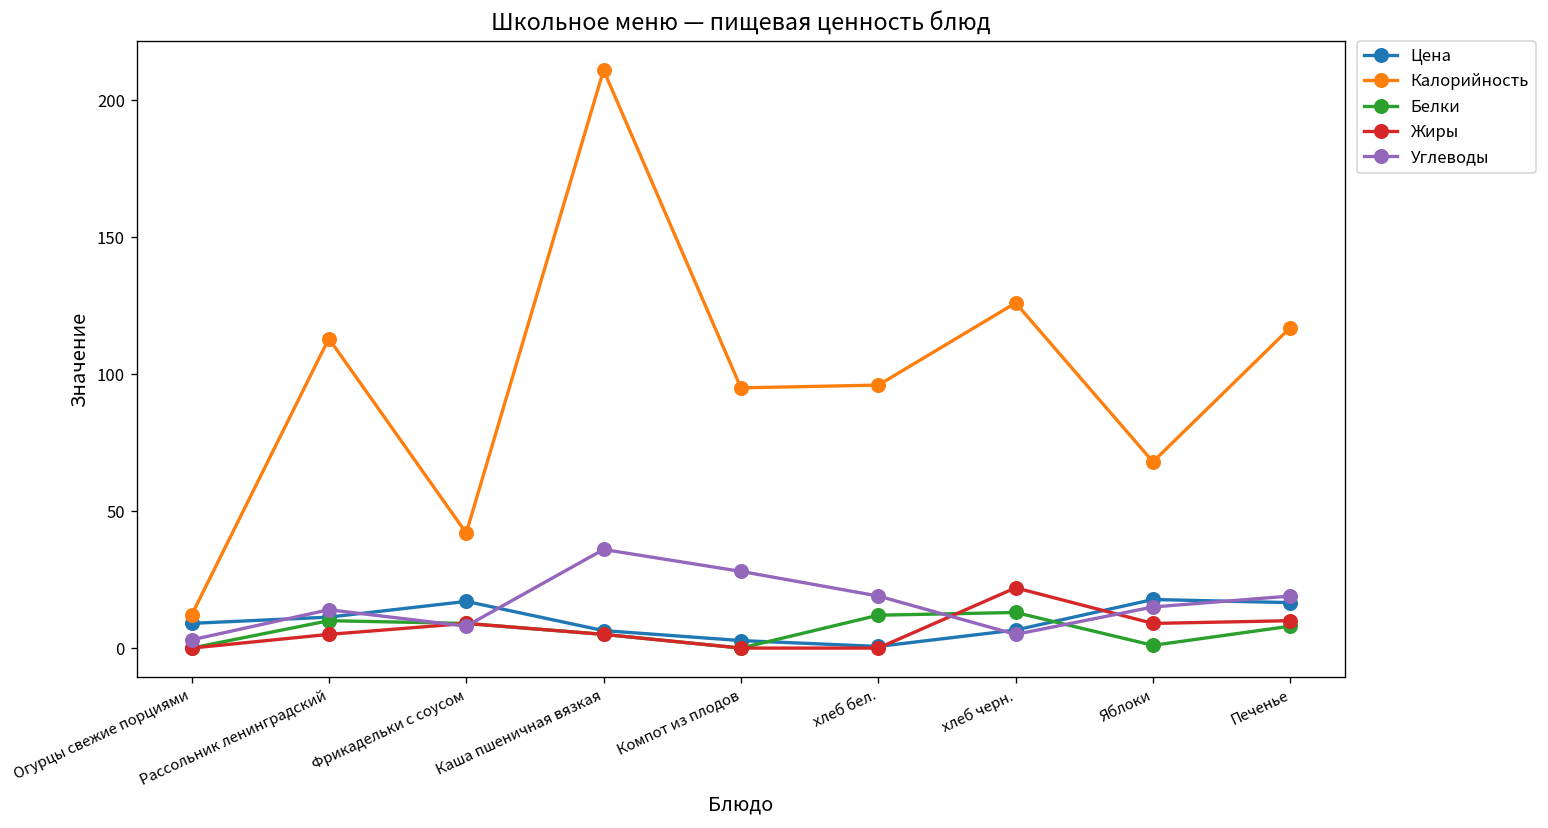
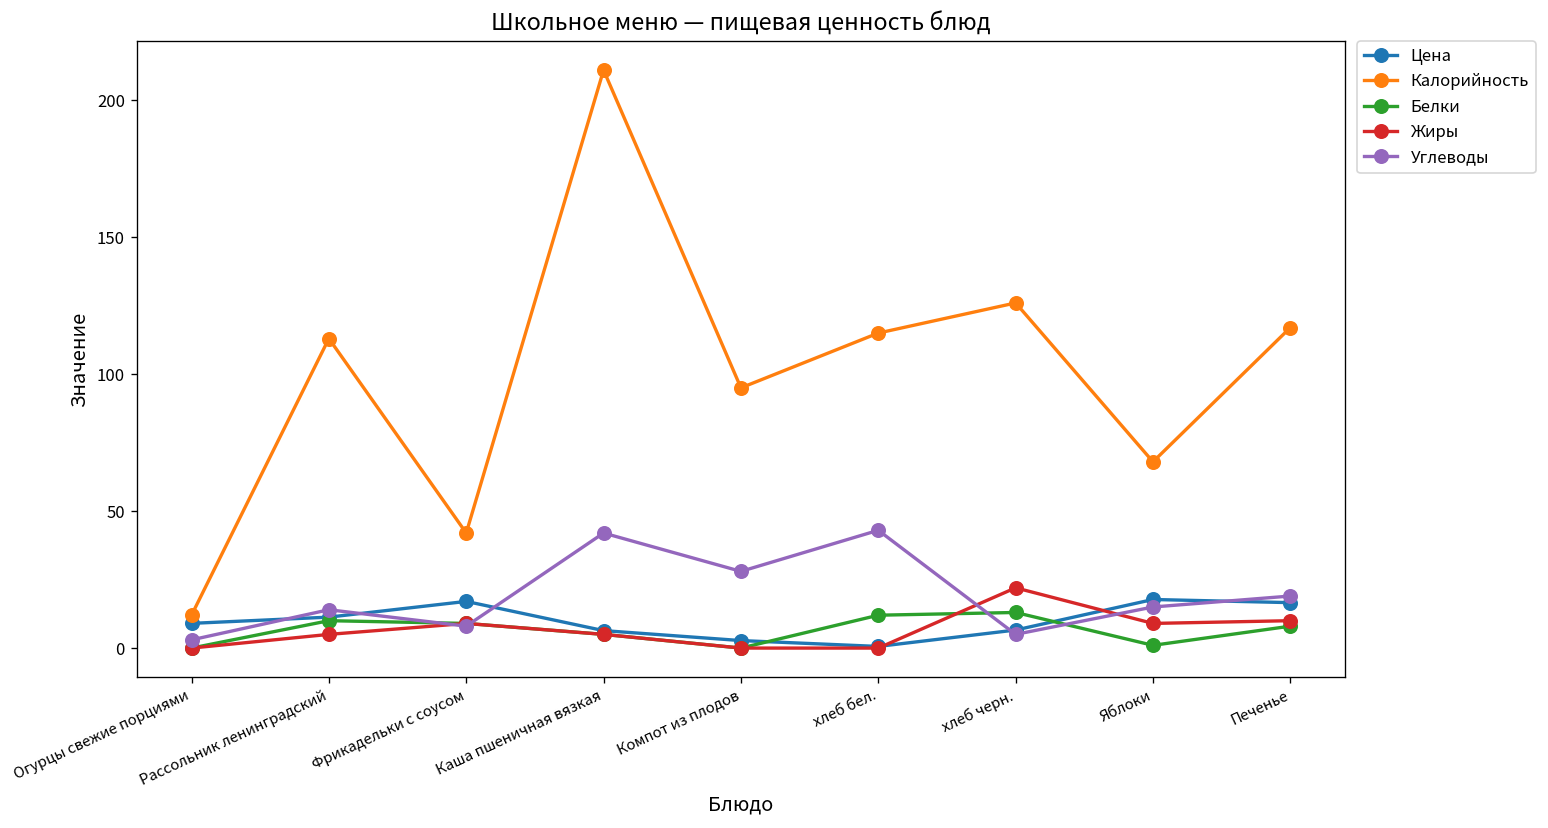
  {
    "Цена": {
      "Огурцы свежие порциями": 9,
      "Рассольник ленинградский": 11,
      "Фрикадельки с соусом": 17,
      "Каша пшеничная вязкая": 6,
      "Компот из плодов": 3,
      "хлеб черн.": 7,
      "Яблоки": 18,
      "Печенье": 17
    },
    "Калорийность": {
      "Огурцы свежие порциями": 12,
      "Рассольник ленинградский": 113,
      "Фрикадельки с соусом": 42,
      "Каша пшеничная вязкая": 211,
      "Компот из плодов": 95,
-     "хлеб бел.": 96,
+     "хлеб бел.": 115,
      "хлеб черн.": 126,
      "Яблоки": 68,
      "Печенье": 117
    },
    "Белки": {
      "Рассольник ленинградский": 10,
      "хлеб бел.": 12,
      "хлеб черн.": 13,
      "Яблоки": 1,
      "Печенье": 8
    },
    "Жиры": {
      "Рассольник ленинградский": 5,
      "хлеб черн.": 22,
      "Яблоки": 9,
      "Печенье": 10
    },
    "Углеводы": {
      "Огурцы свежие порциями": 3,
      "Рассольник ленинградский": 14,
-     "Каша пшеничная вязкая": 36,
+     "Каша пшеничная вязкая": 42,
      "Компот из плодов": 28,
-     "хлеб бел.": 19,
+     "хлеб бел.": 43,
      "хлеб черн.": 5,
      "Яблоки": 15,
      "Печенье": 19
    }
  }
